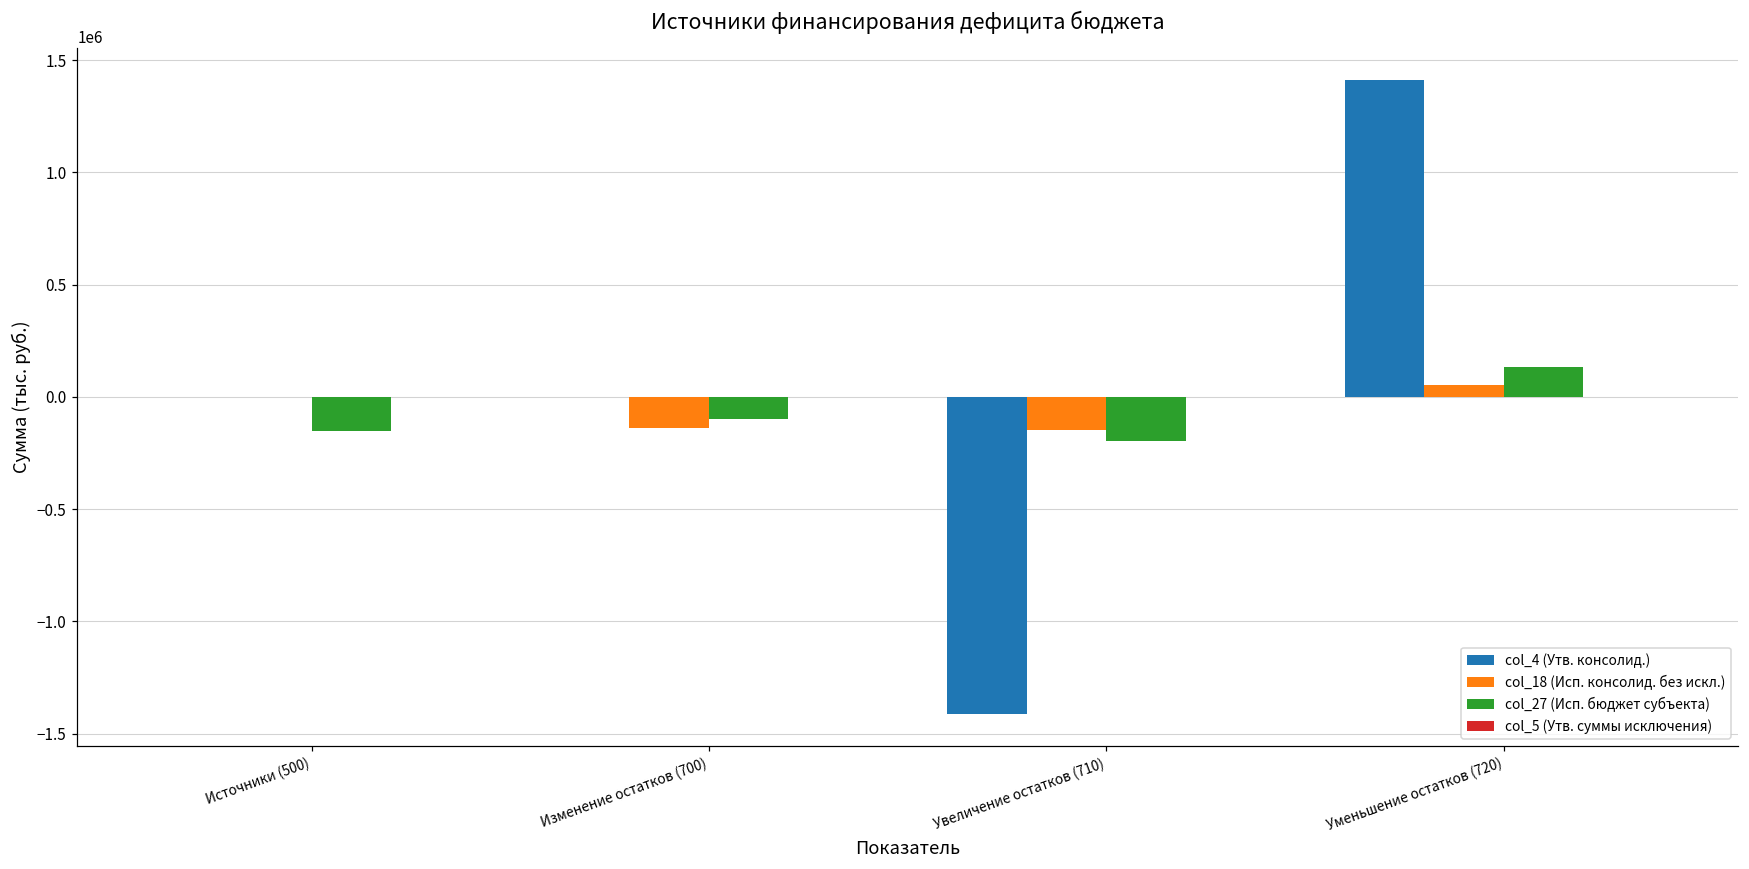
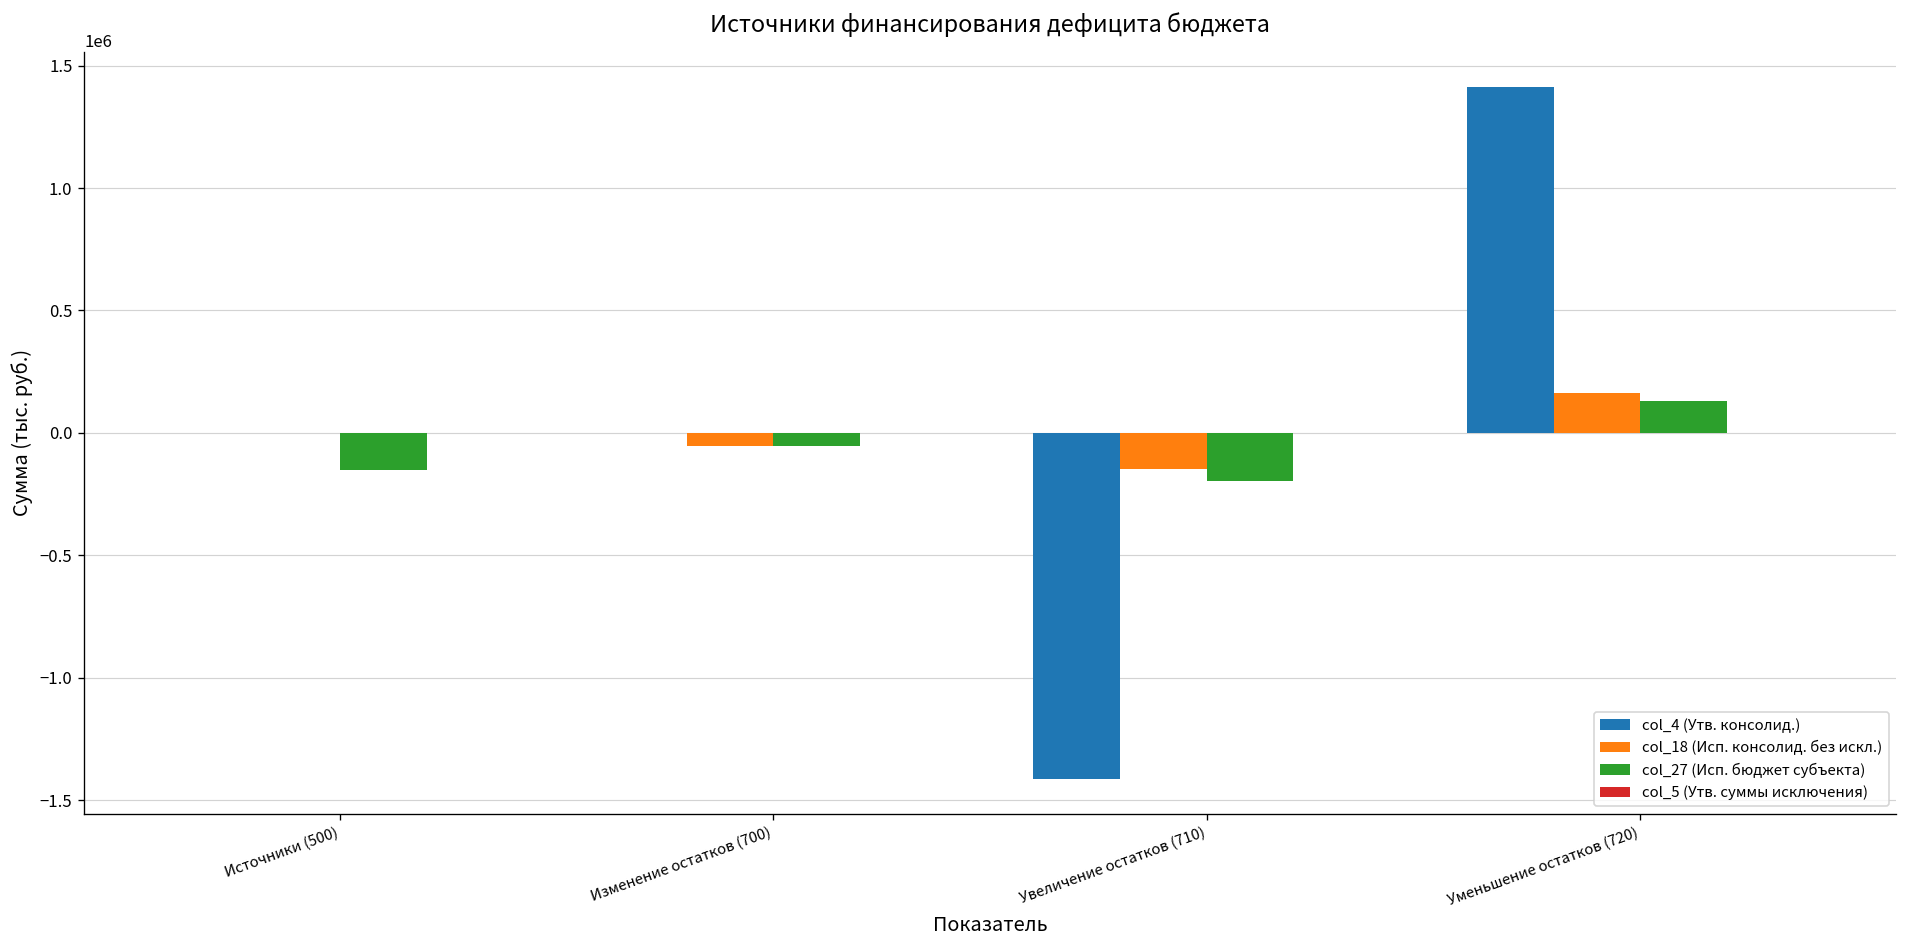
  {
    "col_4 (Утв. консолид.)": {
      "Источники (500)": 0,
      "Изменение остатков (700)": 0,
      "Увеличение остатков (710)": -1410000,
      "Уменьшение остатков (720)": 1410000
    },
    "col_18 (Исп. консолид. без искл.)": {
      "Источники (500)": 0,
-     "Изменение остатков (700)": -140000,
+     "Изменение остатков (700)": -60000,
      "Увеличение остатков (710)": -150000,
-     "Уменьшение остатков (720)": 50000
+     "Уменьшение остатков (720)": 160000
    },
    "col_27 (Исп. бюджет субъекта)": {
      "Источники (500)": -150000,
-     "Изменение остатков (700)": -100000,
+     "Изменение остатков (700)": -60000,
      "Увеличение остатков (710)": -200000,
      "Уменьшение остатков (720)": 130000
    },
    "col_5 (Утв. суммы исключения)": {
      "Источники (500)": 0,
      "Изменение остатков (700)": 0,
      "Увеличение остатков (710)": 0,
      "Уменьшение остатков (720)": 0
    }
  }
